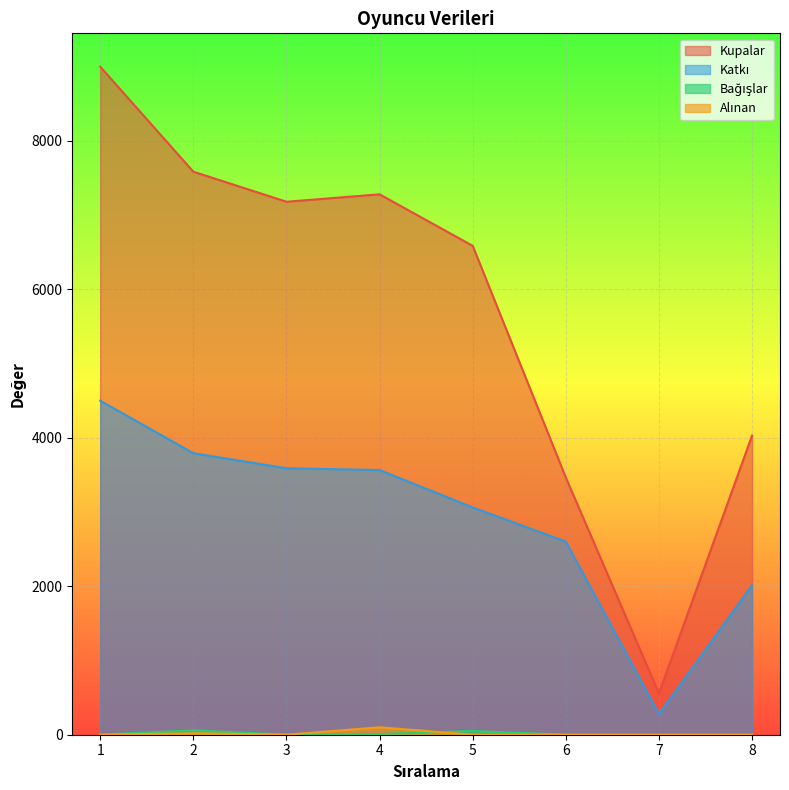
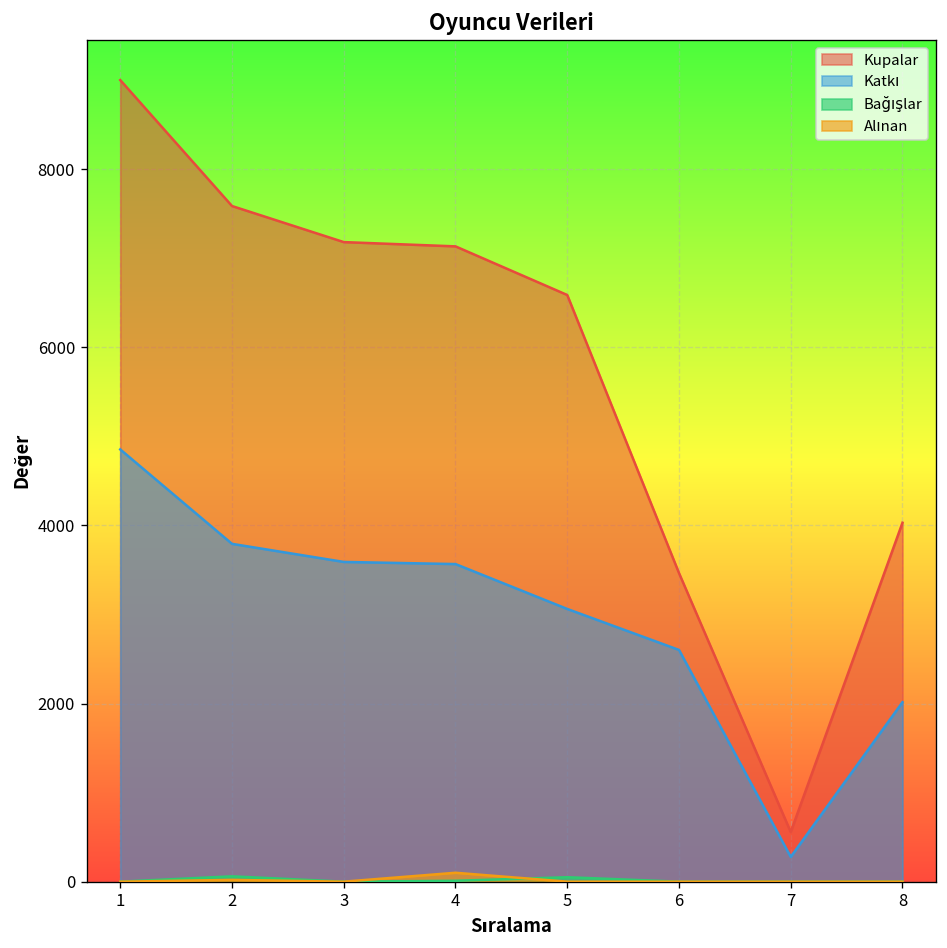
  {
    "Kupalar": {
      "1": 9000,
      "2": 7600,
      "3": 7200,
-     "4": 7300,
+     "4": 7100,
      "5": 6600,
      "6": 3500,
      "7": 600,
      "8": 4000
    },
    "Katkı": {
-     "1": 4500,
+     "1": 4900,
      "2": 3800,
      "3": 3600,
      "4": 3600,
      "5": 3100,
      "6": 2600,
      "7": 300,
      "8": 2000
    },
    "Bağışlar": {
      "2": 100,
      "4": 0,
      "5": 100
    },
    "Alınan": {
      "2": 0,
      "4": 100,
      "5": 0
    }
  }
